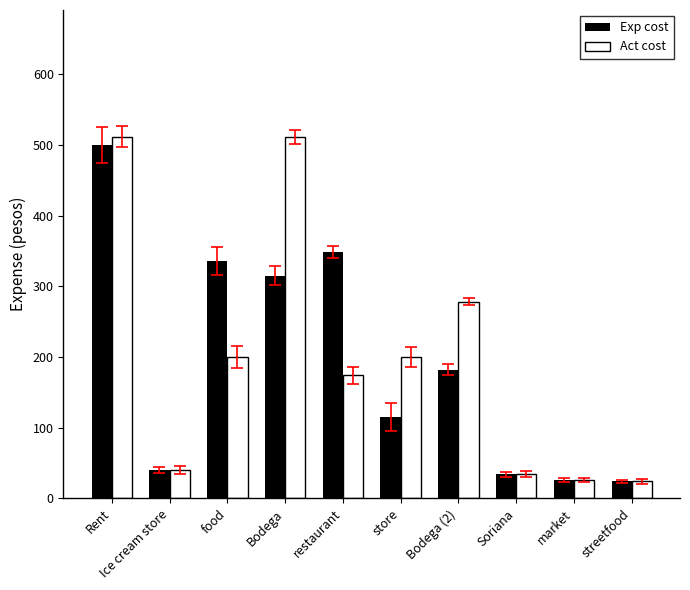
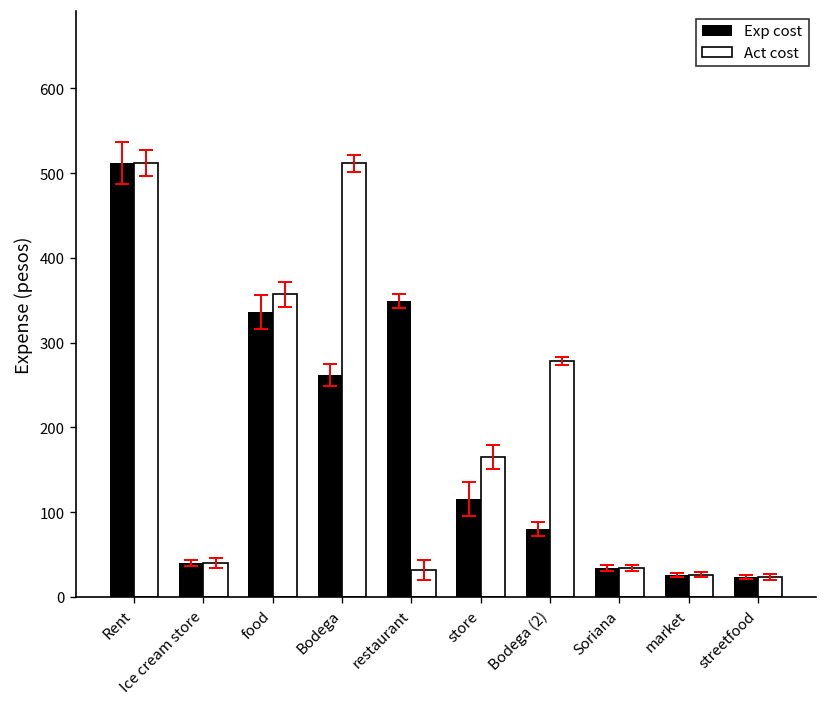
  {
    "Exp cost": {
-     "Rent": 500,
+     "Rent": 510,
      "Ice cream store": 40,
      "food": 340,
-     "Bodega": 320,
+     "Bodega": 260,
      "restaurant": 350,
      "store": 120,
-     "Bodega (2)": 180,
+     "Bodega (2)": 80,
      "Soriana": 30,
      "market": 30,
      "streetfood": 20
    },
    "Act cost": {
      "Rent": 510,
      "Ice cream store": 40,
-     "food": 200,
+     "food": 360,
      "Bodega": 510,
-     "restaurant": 170,
-     "store": 200,
+     "restaurant": 30,
+     "store": 170,
      "Bodega (2)": 280,
      "Soriana": 30,
      "market": 30,
      "streetfood": 20
    }
  }
